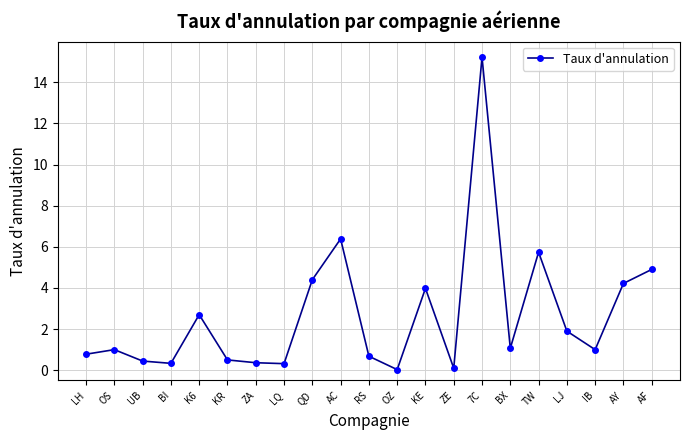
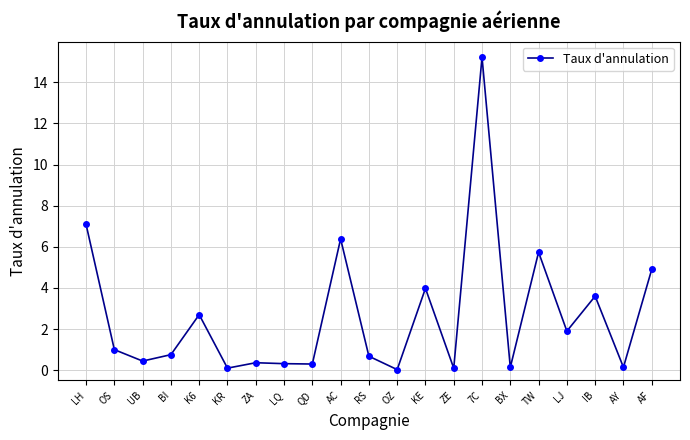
  {
-   "LH": 0.8,
+   "LH": 7.1,
    "OS": 1.0,
    "UB": 0.4,
-   "BI": 0.3,
+   "BI": 0.8,
    "K6": 2.7,
-   "KR": 0.5,
+   "KR": 0.1,
    "ZA": 0.4,
    "LQ": 0.3,
-   "QD": 4.4,
+   "QD": 0.3,
    "AC": 6.4,
    "RS": 0.7,
    "OZ": 0.0,
    "KE": 4.0,
    "ZE": 0.1,
    "7C": 15.2,
-   "BX": 1.1,
+   "BX": 0.1,
    "TW": 5.7,
    "LJ": 1.9,
-   "IB": 1.0,
-   "AY": 4.2,
+   "IB": 3.6,
+   "AY": 0.1,
    "AF": 4.9
  }
